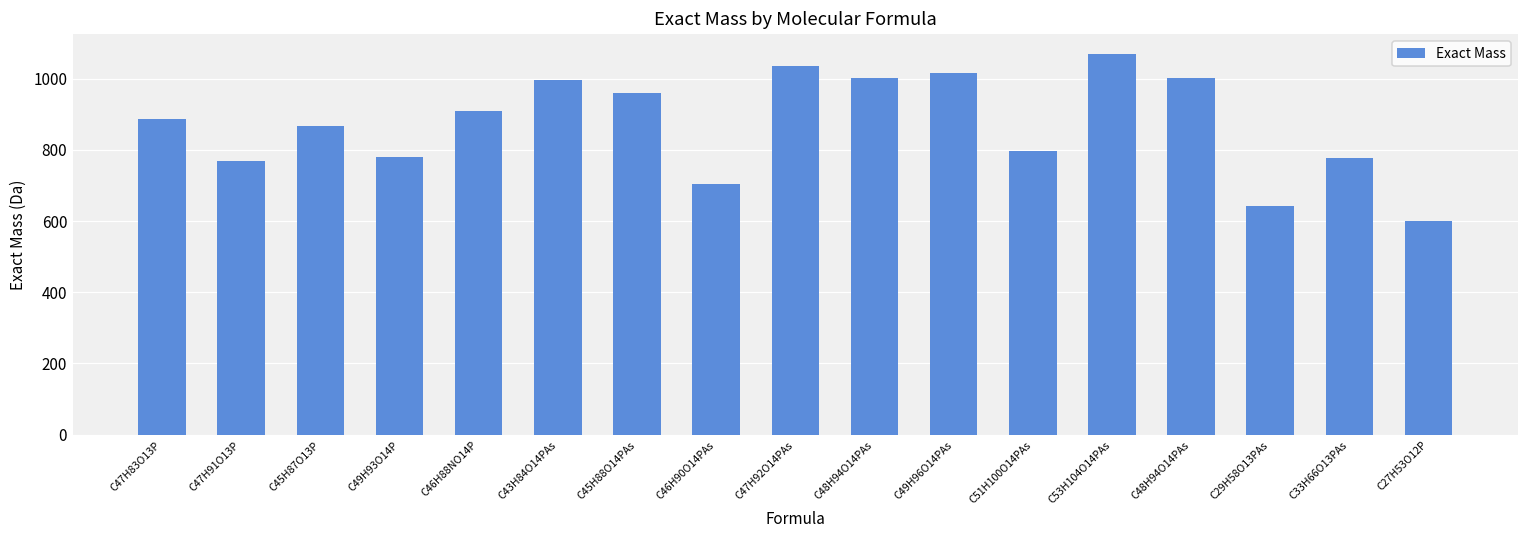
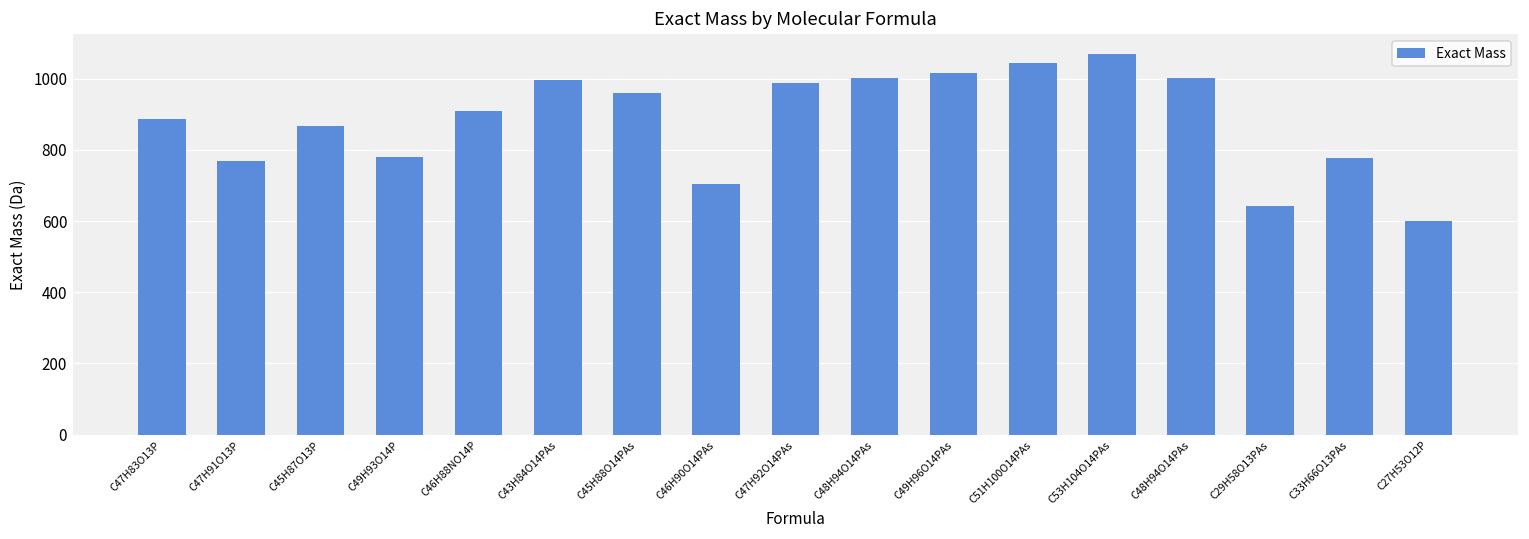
  {
    "C47H83O13P": 890,
    "C47H91O13P": 770,
    "C45H87O13P": 870,
    "C49H93O14P": 780,
    "C46H88NO14P": 910,
    "C43H84O14PAs": 1000,
    "C45H88O14PAs": 960,
    "C46H90O14PAs": 700,
-   "C47H92O14PAs": 1030,
+   "C47H92O14PAs": 990,
    "C49H96O14PAs": 1010,
-   "C51H100O14PAs": 800,
+   "C51H100O14PAs": 1040,
    "C53H104O14PAs": 1070,
    "C29H58O13PAs": 640,
    "C33H66O13PAs": 780,
    "C27H53O12P": 600
  }
